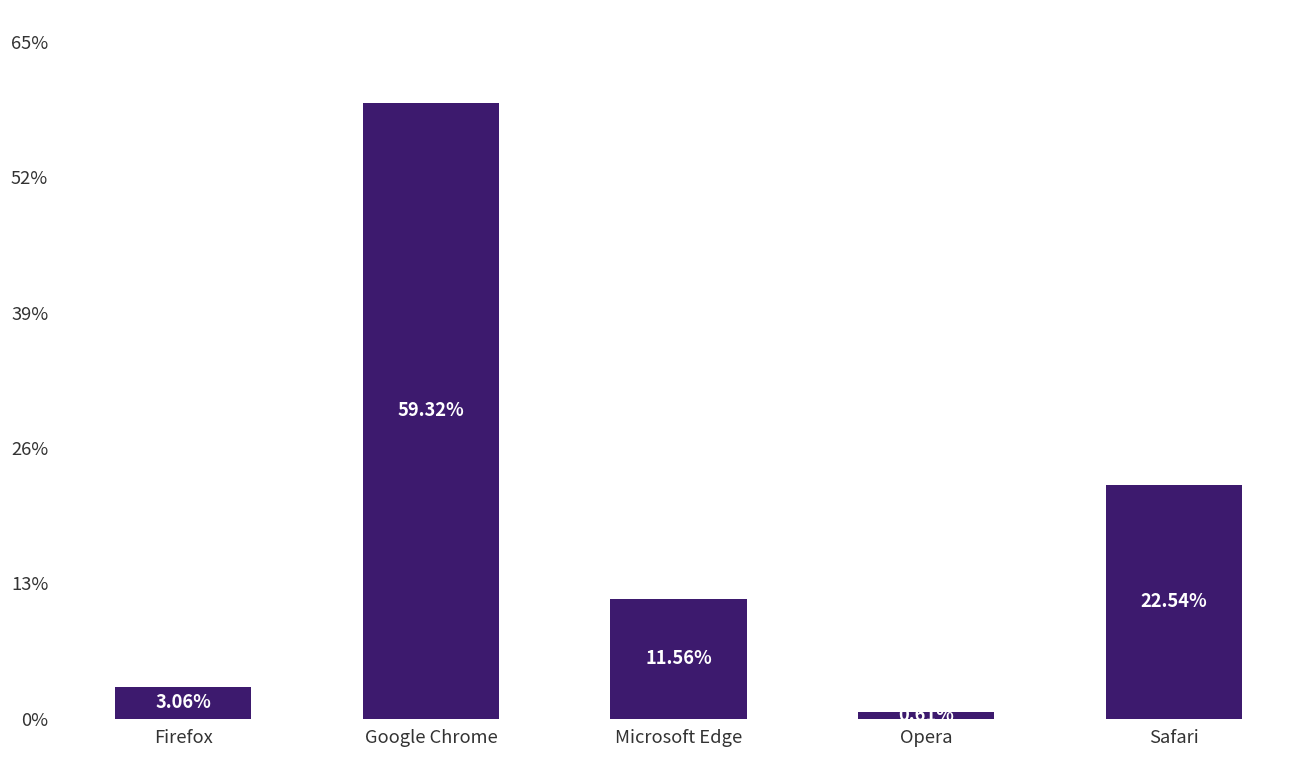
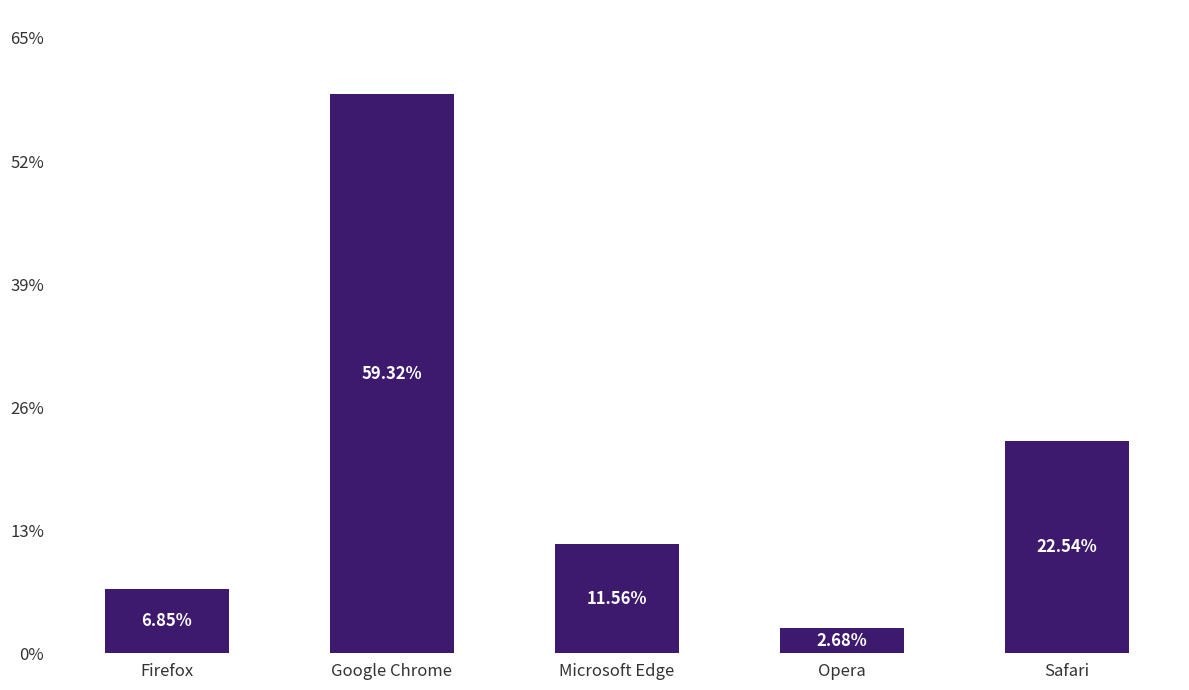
  {
-   "Firefox": "3.06%",
+   "Firefox": "6.85%",
    "Google Chrome": "59.32%",
    "Microsoft Edge": "11.56%",
-   "Opera": "1%",
+   "Opera": "3%",
    "Safari": "22.54%"
  }
